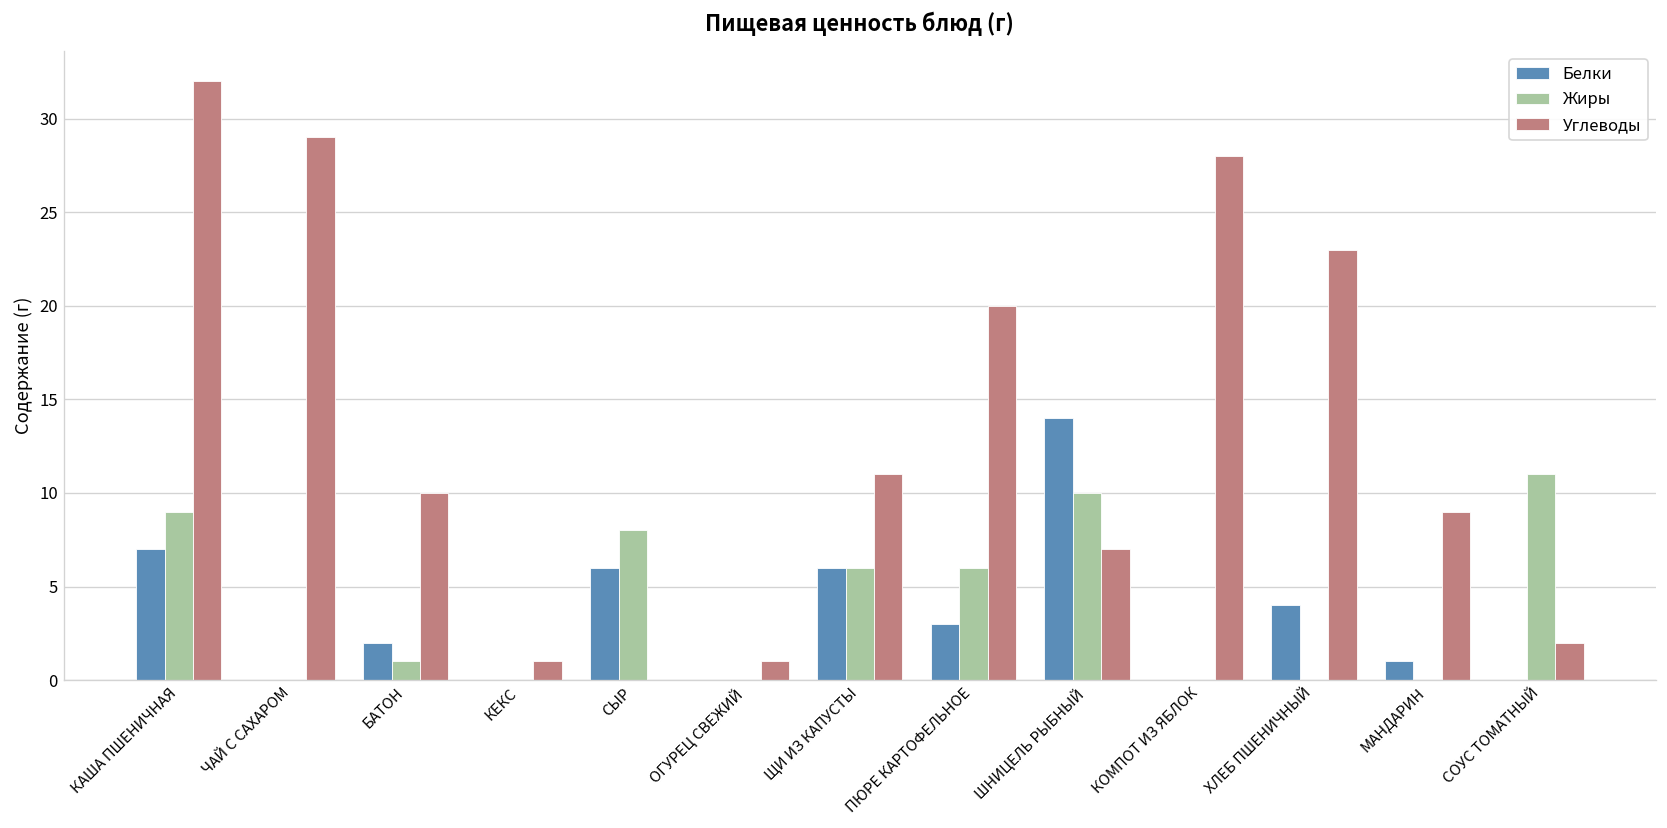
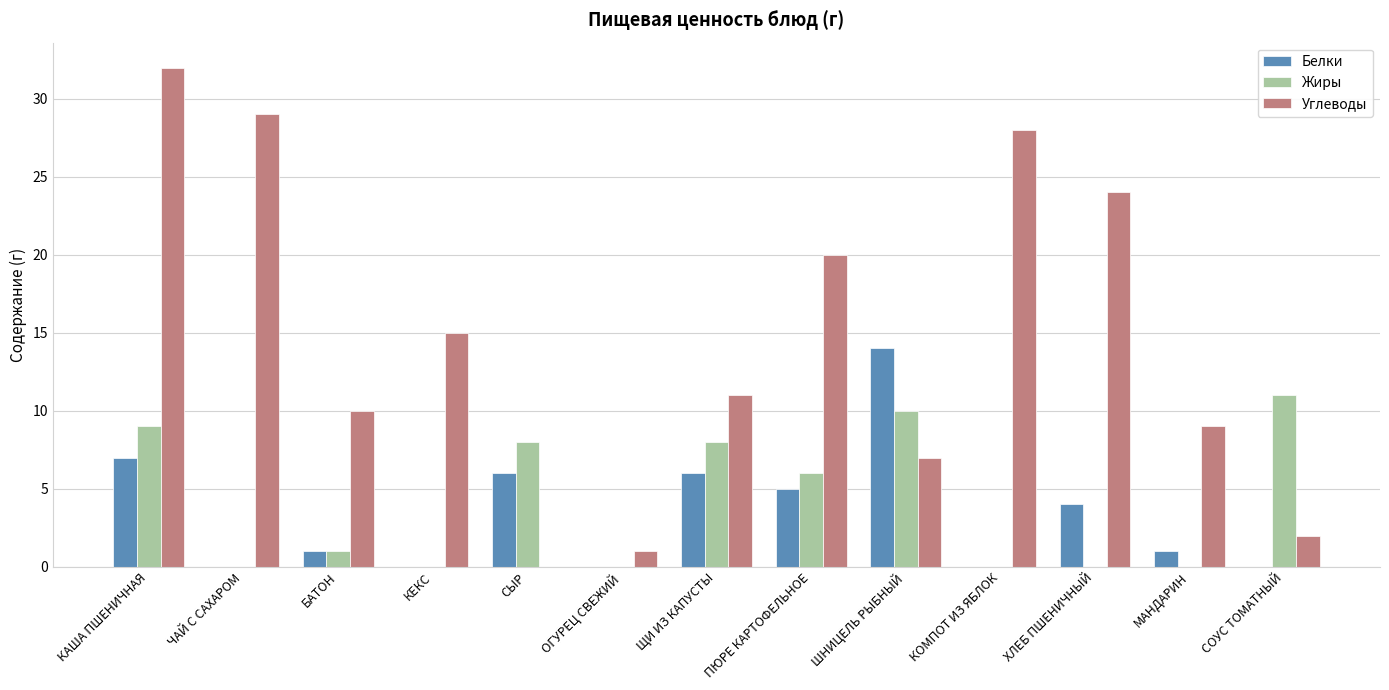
  {
    "Белки": {
      "КАША ПШЕНИЧНАЯ": 7,
      "ЧАЙ С САХАРОМ": 0,
-     "БАТОН": 2,
+     "БАТОН": 1,
      "КЕКС": 0,
      "СЫР": 6,
      "ОГУРЕЦ СВЕЖИЙ": 0,
      "ЩИ ИЗ КАПУСТЫ": 6,
-     "ПЮРЕ КАРТОФЕЛЬНОЕ": 3,
+     "ПЮРЕ КАРТОФЕЛЬНОЕ": 5,
      "ШНИЦЕЛЬ РЫБНЫЙ": 14,
      "КОМПОТ ИЗ ЯБЛОК": 0,
      "ХЛЕБ ПШЕНИЧНЫЙ": 4,
      "МАНДАРИН": 1,
      "СОУС ТОМАТНЫЙ": 0
    },
    "Жиры": {
      "КАША ПШЕНИЧНАЯ": 9,
      "ЧАЙ С САХАРОМ": 0,
      "БАТОН": 1,
      "КЕКС": 0,
      "СЫР": 8,
      "ОГУРЕЦ СВЕЖИЙ": 0,
-     "ЩИ ИЗ КАПУСТЫ": 6,
+     "ЩИ ИЗ КАПУСТЫ": 8,
      "ПЮРЕ КАРТОФЕЛЬНОЕ": 6,
      "ШНИЦЕЛЬ РЫБНЫЙ": 10,
      "КОМПОТ ИЗ ЯБЛОК": 0,
      "ХЛЕБ ПШЕНИЧНЫЙ": 0,
      "МАНДАРИН": 0,
      "СОУС ТОМАТНЫЙ": 11
    },
    "Углеводы": {
      "КАША ПШЕНИЧНАЯ": 32,
      "ЧАЙ С САХАРОМ": 29,
      "БАТОН": 10,
-     "КЕКС": 1,
+     "КЕКС": 15,
      "СЫР": 0,
      "ОГУРЕЦ СВЕЖИЙ": 1,
      "ЩИ ИЗ КАПУСТЫ": 11,
      "ПЮРЕ КАРТОФЕЛЬНОЕ": 20,
      "ШНИЦЕЛЬ РЫБНЫЙ": 7,
      "КОМПОТ ИЗ ЯБЛОК": 28,
-     "ХЛЕБ ПШЕНИЧНЫЙ": 23,
+     "ХЛЕБ ПШЕНИЧНЫЙ": 24,
      "МАНДАРИН": 9,
      "СОУС ТОМАТНЫЙ": 2
    }
  }
